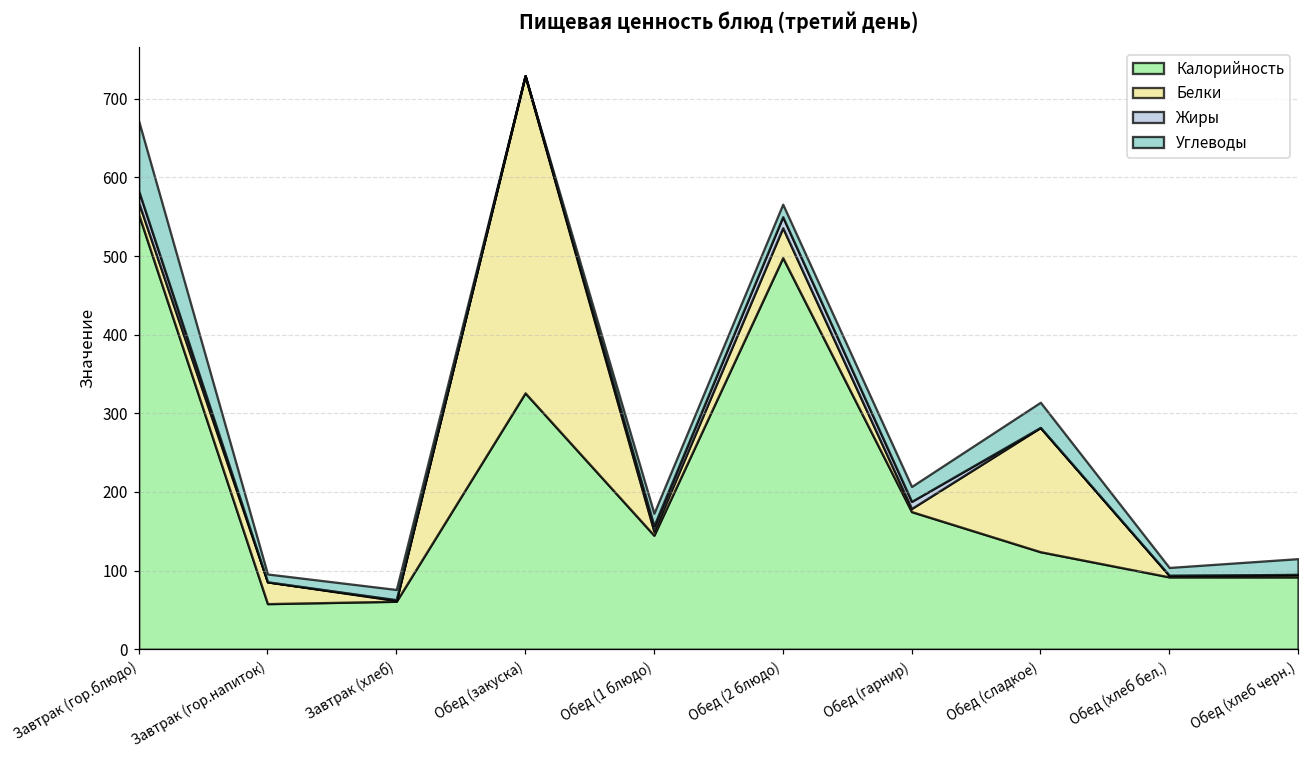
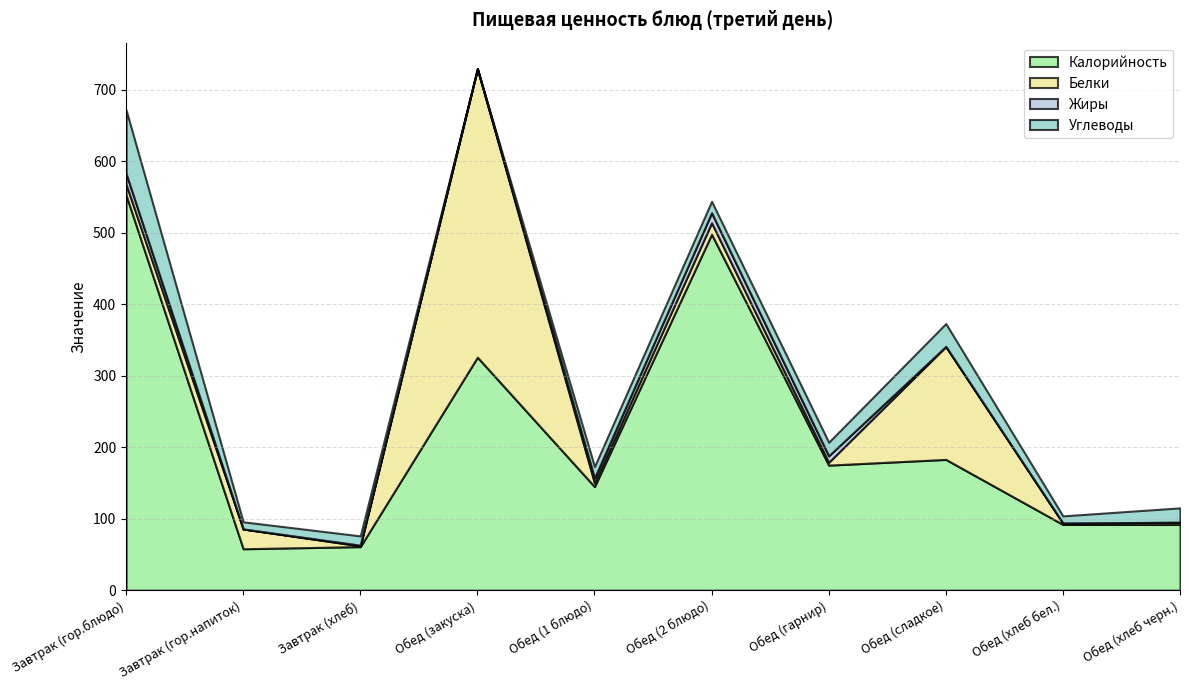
  {
    "Калорийность": {
      "Завтрак (гор.блюдо)": 550,
      "Завтрак (гор.напиток)": 60,
      "Обед (закуска)": 330,
      "Обед (1 блюдо)": 150,
      "Обед (2 блюдо)": 500,
      "Обед (гарнир)": 180,
-     "Обед (сладкое)": 120
+     "Обед (сладкое)": 180
    },
    "Белки": {
      "Завтрак (гор.блюдо)": 20,
      "Обед (1 блюдо)": 10,
-     "Обед (2 блюдо)": 40,
+     "Обед (2 блюдо)": 20,
      "Обед (гарнир)": 0
    }
  }
